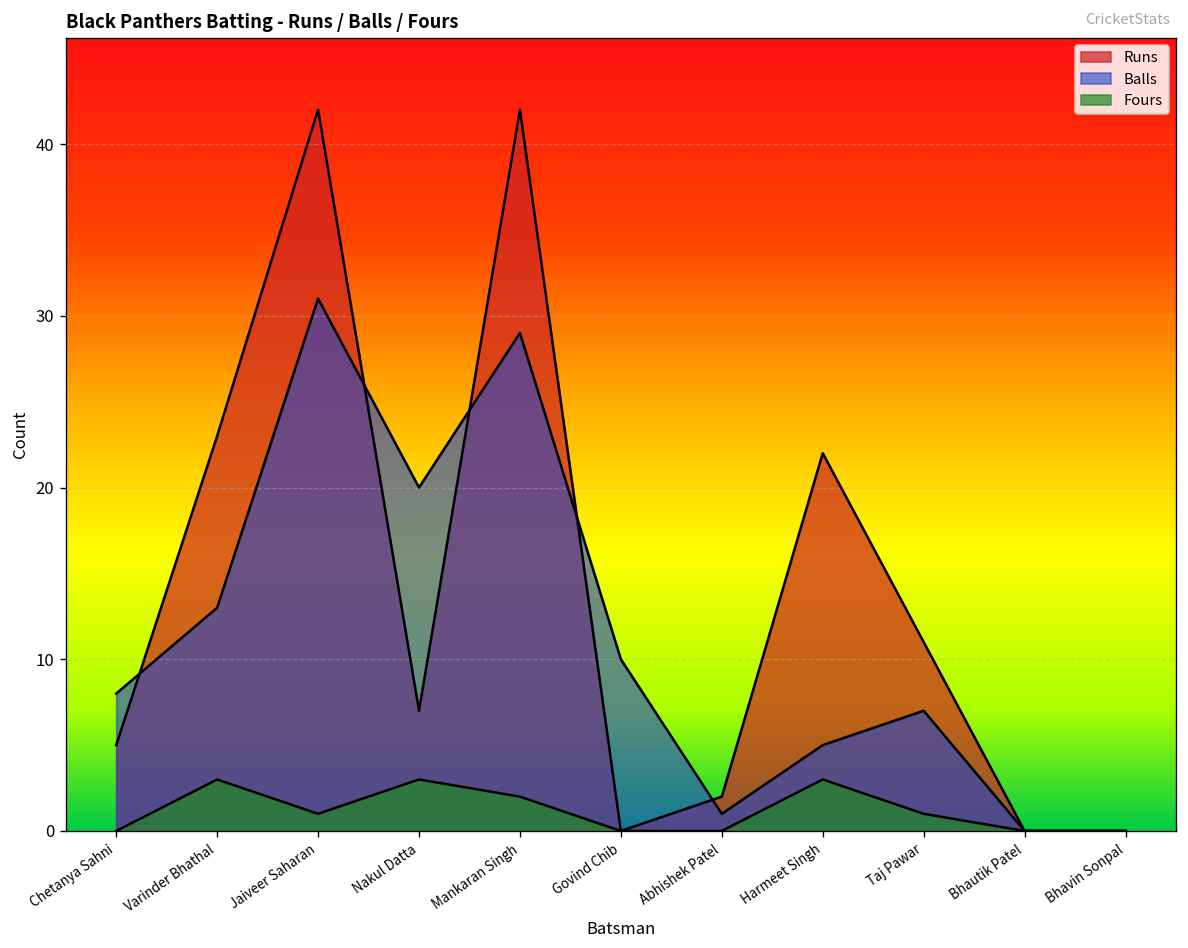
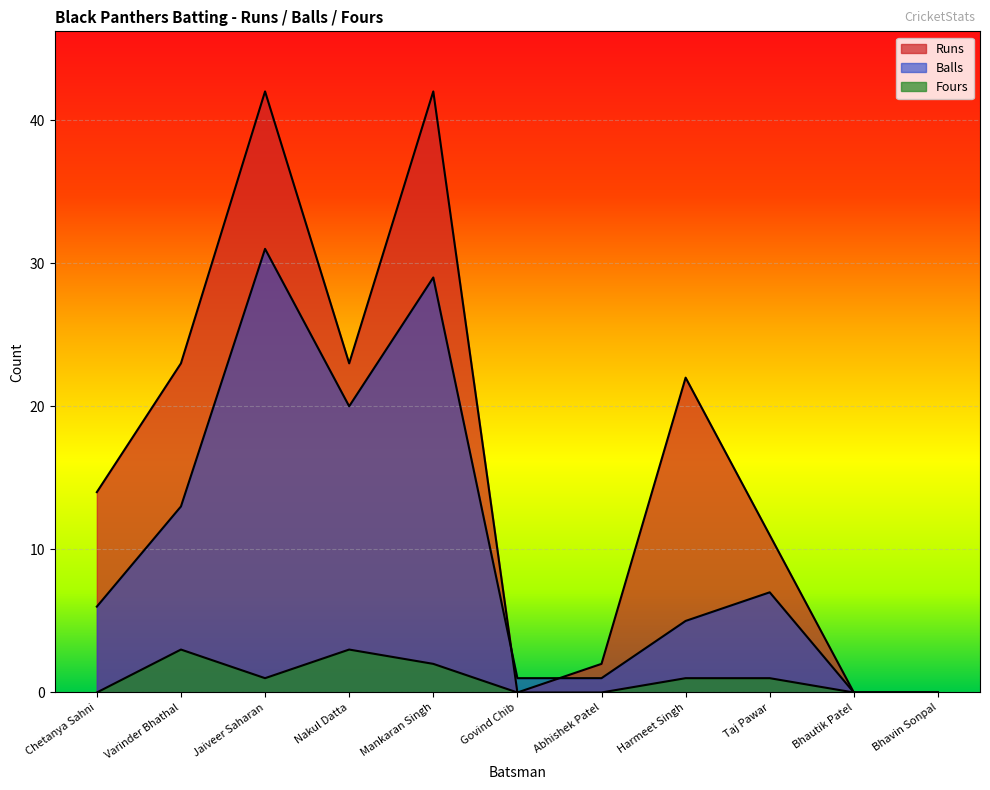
  {
    "Runs": {
-     "Chetanya Sahni": 5,
+     "Chetanya Sahni": 14,
      "Varinder Bhathal": 23,
      "Jaiveer Saharan": 42,
-     "Nakul Datta": 7,
+     "Nakul Datta": 23,
      "Mankaran Singh": 42,
      "Abhishek Patel": 2,
      "Harmeet Singh": 22,
      "Taj Pawar": 11
    },
    "Balls": {
-     "Chetanya Sahni": 8,
+     "Chetanya Sahni": 6,
      "Varinder Bhathal": 13,
      "Jaiveer Saharan": 31,
      "Nakul Datta": 20,
      "Mankaran Singh": 29,
-     "Govind Chib": 10,
+     "Govind Chib": 1,
      "Abhishek Patel": 1,
      "Harmeet Singh": 5,
      "Taj Pawar": 7
    },
    "Fours": {
      "Chetanya Sahni": 0,
      "Varinder Bhathal": 3,
      "Jaiveer Saharan": 1,
      "Nakul Datta": 3,
      "Mankaran Singh": 2,
      "Abhishek Patel": 0,
-     "Harmeet Singh": 3,
+     "Harmeet Singh": 1,
      "Taj Pawar": 1
    }
  }
